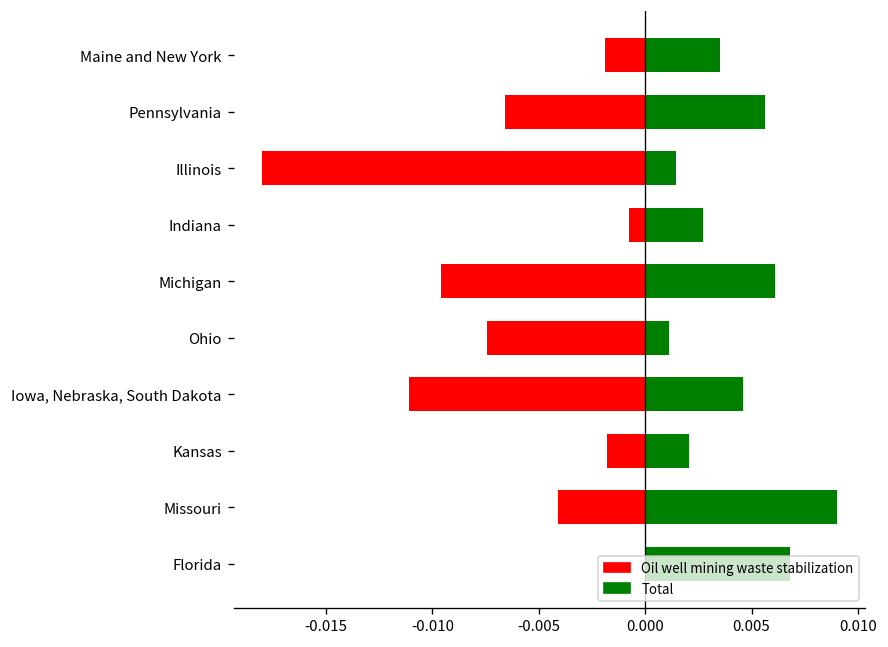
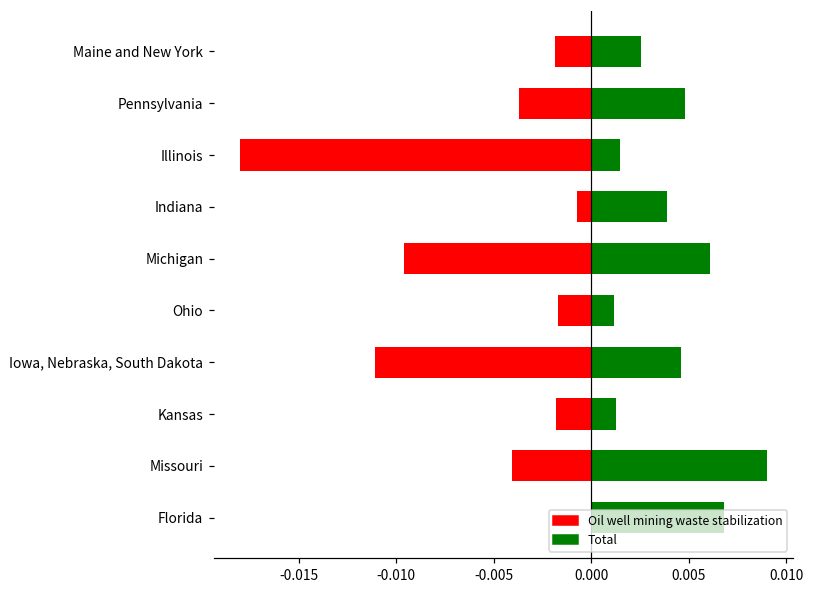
  {
    "Oil well mining waste stabilization": {
      "Maine and New York": -0.0019,
-     "Pennsylvania": -0.0066,
+     "Pennsylvania": -0.0037,
      "Illinois": -0.0180,
      "Indiana": -0.0007,
      "Michigan": -0.0096,
-     "Ohio": -0.0074,
+     "Ohio": -0.0017,
      "Iowa, Nebraska, South Dakota": -0.0111,
      "Kansas": -0.0018,
      "Missouri": -0.0041
    },
    "Total": {
-     "Maine and New York": 0.0035,
-     "Pennsylvania": 0.0056,
+     "Maine and New York": 0.0025,
+     "Pennsylvania": 0.0048,
      "Illinois": 0.0015,
-     "Indiana": 0.0027,
+     "Indiana": 0.0039,
      "Michigan": 0.0061,
      "Ohio": 0.0011,
      "Iowa, Nebraska, South Dakota": 0.0046,
-     "Kansas": 0.0021,
+     "Kansas": 0.0013,
      "Missouri": 0.0090
    }
  }
